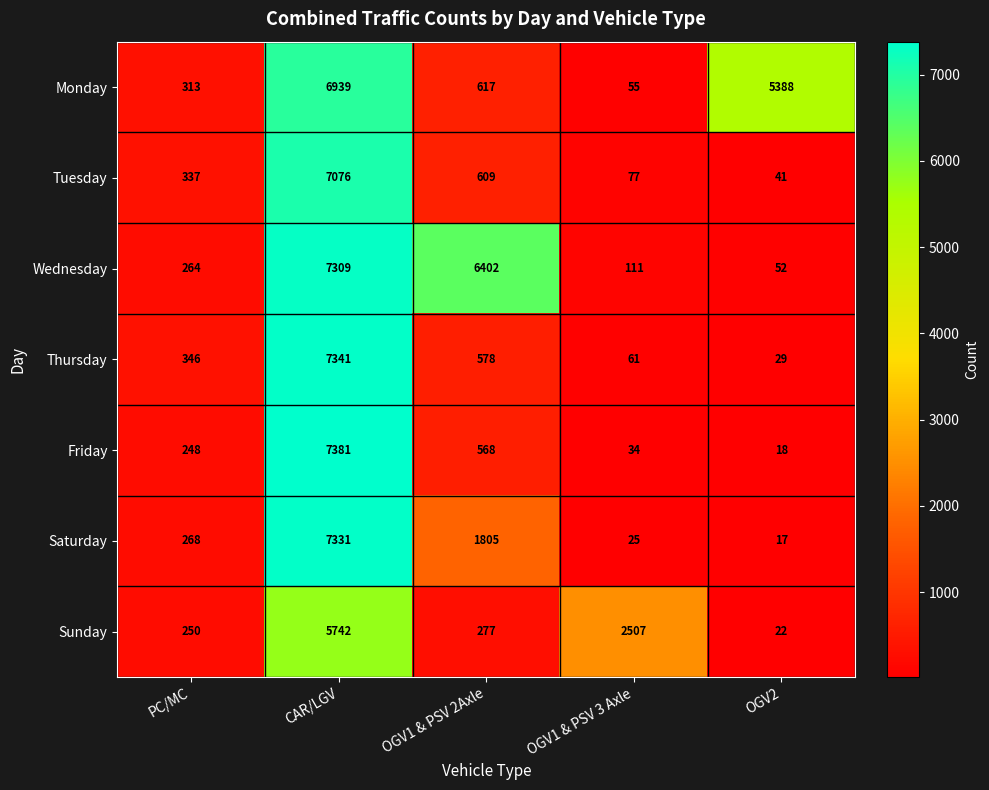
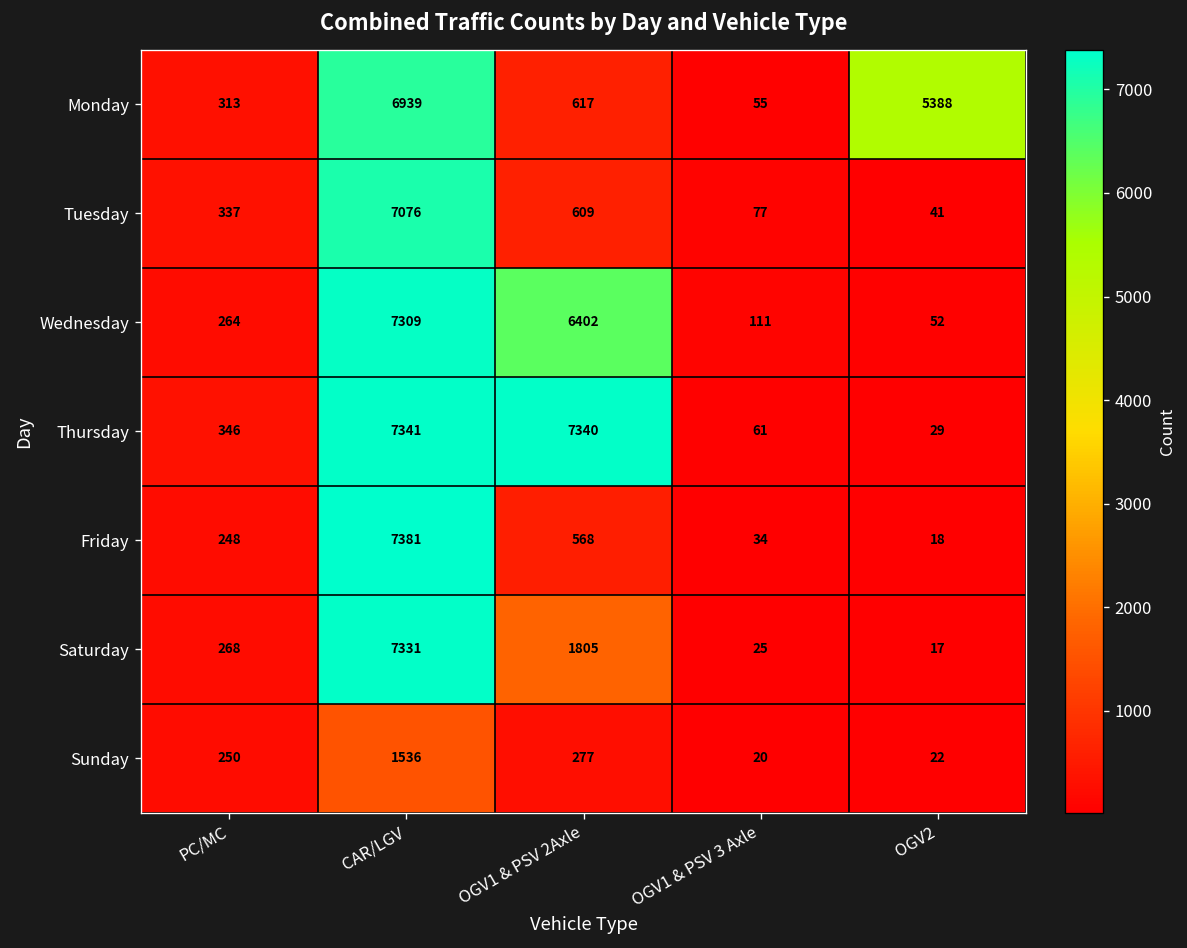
  {
    "Monday": {
      "PC/MC": 313,
      "CAR/LGV": 6939,
      "OGV1 & PSV 2Axle": 617,
      "OGV1 & PSV 3 Axle": 55,
      "OGV2": 5388
    },
    "Tuesday": {
      "PC/MC": 337,
      "CAR/LGV": 7076,
      "OGV1 & PSV 2Axle": 609,
      "OGV1 & PSV 3 Axle": 77,
      "OGV2": 41
    },
    "Wednesday": {
      "PC/MC": 264,
      "CAR/LGV": 7309,
      "OGV1 & PSV 2Axle": 6402,
      "OGV1 & PSV 3 Axle": 111,
      "OGV2": 52
    },
    "Thursday": {
      "PC/MC": 346,
      "CAR/LGV": 7341,
-     "OGV1 & PSV 2Axle": 578,
+     "OGV1 & PSV 2Axle": 7340,
      "OGV1 & PSV 3 Axle": 61,
      "OGV2": 29
    },
    "Friday": {
      "PC/MC": 248,
      "CAR/LGV": 7381,
      "OGV1 & PSV 2Axle": 568,
      "OGV1 & PSV 3 Axle": 34,
      "OGV2": 18
    },
    "Saturday": {
      "PC/MC": 268,
      "CAR/LGV": 7331,
      "OGV1 & PSV 2Axle": 1805,
      "OGV1 & PSV 3 Axle": 25,
      "OGV2": 17
    },
    "Sunday": {
      "PC/MC": 250,
-     "CAR/LGV": 5742,
+     "CAR/LGV": 1536,
      "OGV1 & PSV 2Axle": 277,
-     "OGV1 & PSV 3 Axle": 2507,
+     "OGV1 & PSV 3 Axle": 20,
      "OGV2": 22
    }
  }
